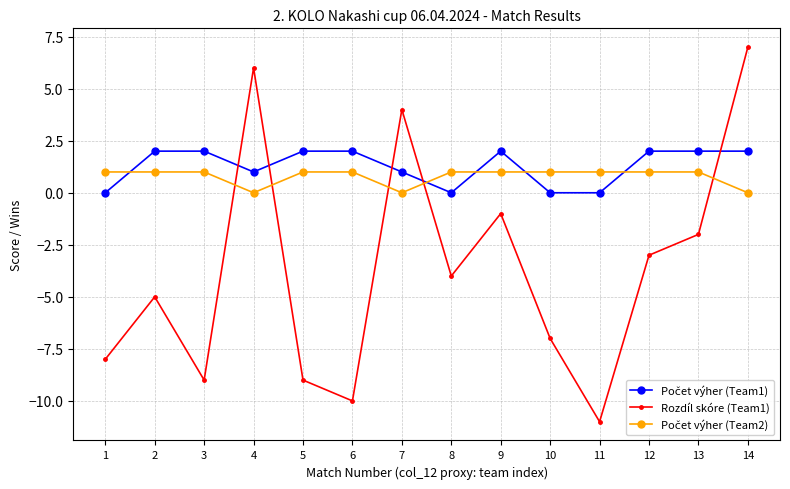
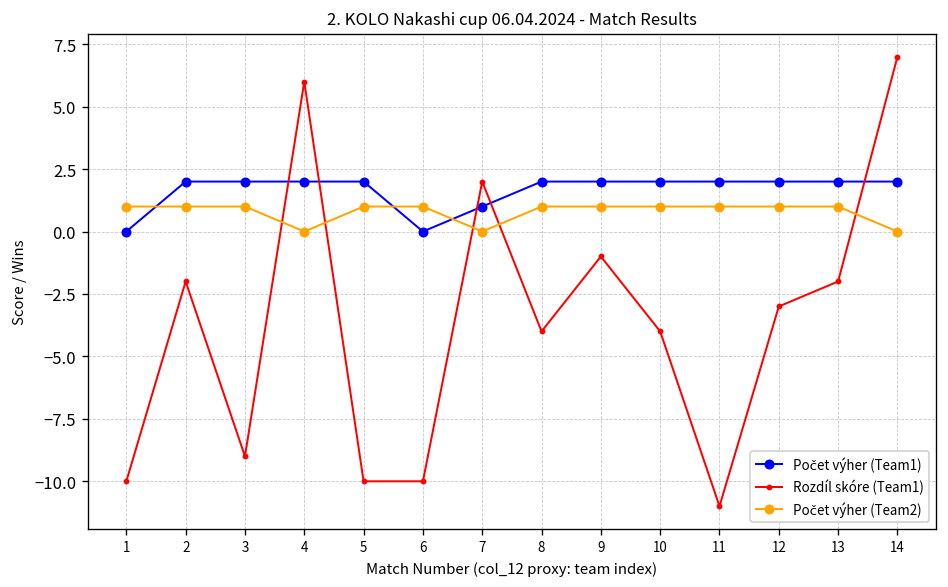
  {
    "Počet výher (Team1)": {
      "1": 0,
      "2": 2,
      "3": 2,
-     "4": 1,
+     "4": 2,
      "5": 2,
-     "6": 2,
+     "6": 0,
      "7": 1,
-     "8": 0,
+     "8": 2,
      "9": 2,
-     "10": 0,
-     "11": 0,
+     "10": 2,
+     "11": 2,
      "12": 2,
      "13": 2,
      "14": 2
    },
    "Rozdíl skóre (Team1)": {
-     "1": -8,
-     "2": -5,
+     "1": -10,
+     "2": -2,
      "3": -9,
      "4": 6,
-     "5": -9,
+     "5": -10,
      "6": -10,
-     "7": 4,
+     "7": 2,
      "8": -4,
      "9": -1,
-     "10": -7,
+     "10": -4,
      "11": -11,
      "12": -3,
      "13": -2,
      "14": 7
    },
    "Počet výher (Team2)": {
      "1": 1,
      "2": 1,
      "3": 1,
      "4": 0,
      "5": 1,
      "6": 1,
      "7": 0,
      "8": 1,
      "9": 1,
      "10": 1,
      "11": 1,
      "12": 1,
      "13": 1,
      "14": 0
    }
  }
